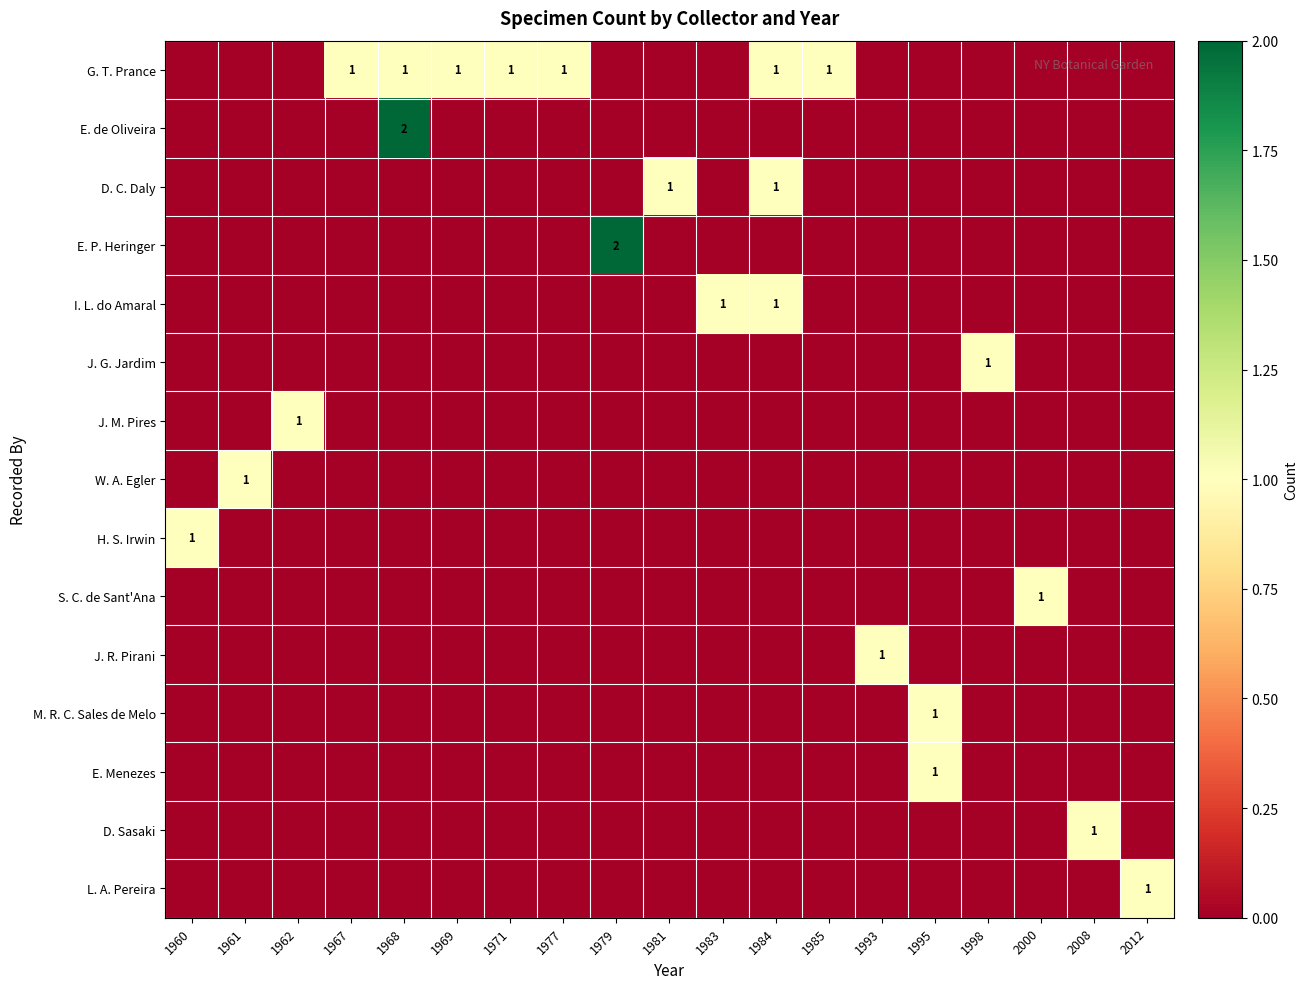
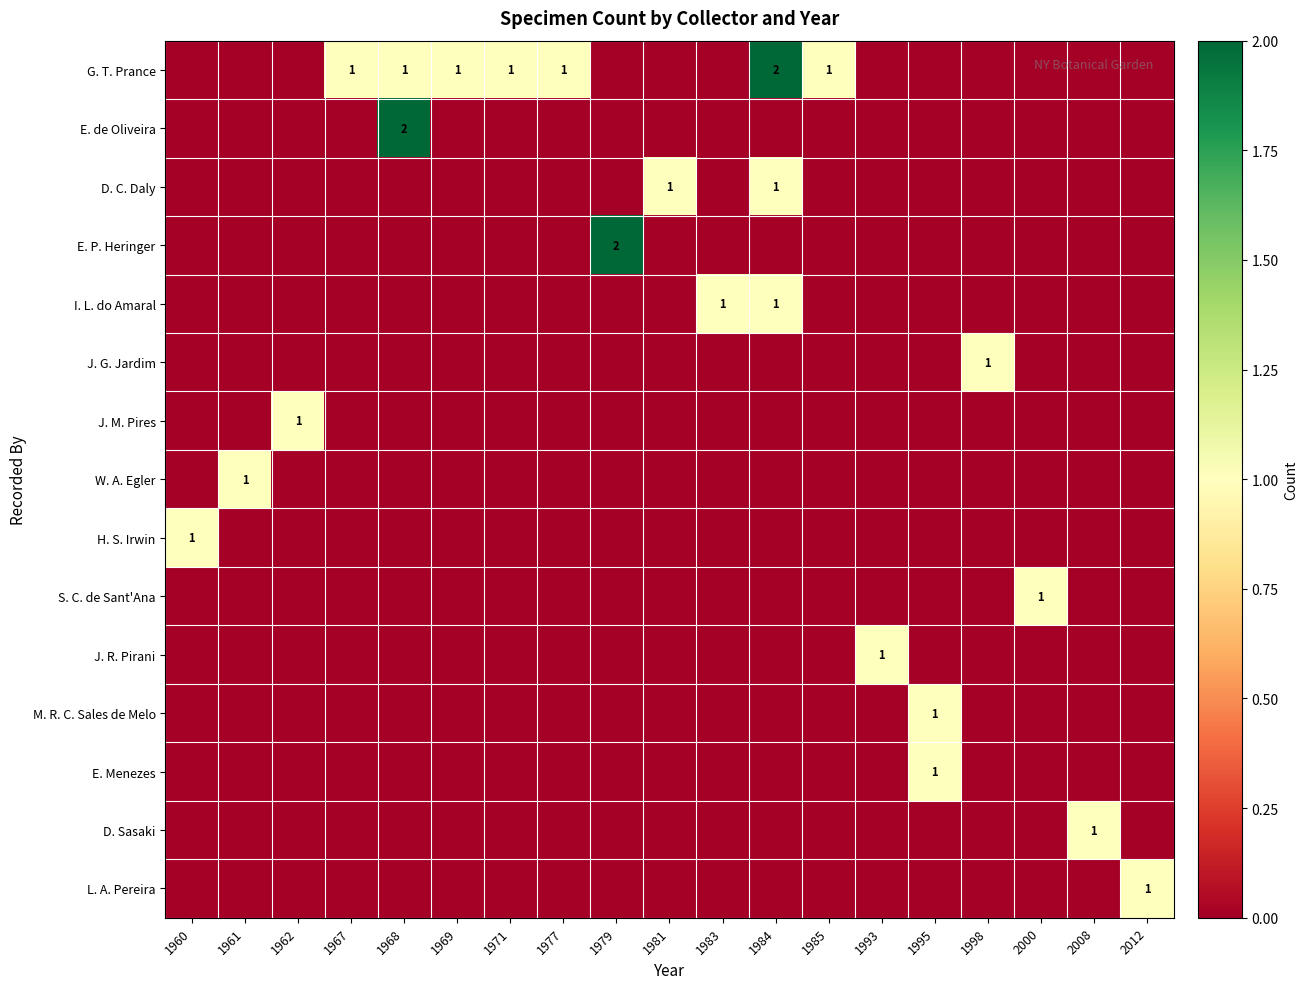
  {
    "G. T. Prance": {
      "1967": 1,
      "1968": 1,
      "1969": 1,
      "1971": 1,
      "1977": 1,
-     "1984": 1,
+     "1984": 2,
      "1985": 1
    },
    "E. de Oliveira": {
      "1968": 2
    },
    "D. C. Daly": {
      "1981": 1,
      "1984": 1
    },
    "E. P. Heringer": {
      "1979": 2
    },
    "I. L. do Amaral": {
      "1983": 1,
      "1984": 1
    },
    "J. G. Jardim": {
      "1998": 1
    },
    "J. M. Pires": {
      "1962": 1
    },
    "W. A. Egler": {
      "1961": 1
    },
    "H. S. Irwin": {
      "1960": 1
    },
    "S. C. de Sant'Ana": {
      "2000": 1
    },
    "J. R. Pirani": {
      "1993": 1
    },
    "M. R. C. Sales de Melo": {
      "1995": 1
    },
    "E. Menezes": {
      "1995": 1
    },
    "D. Sasaki": {
      "2008": 1
    },
    "L. A. Pereira": {
      "2012": 1
    }
  }
